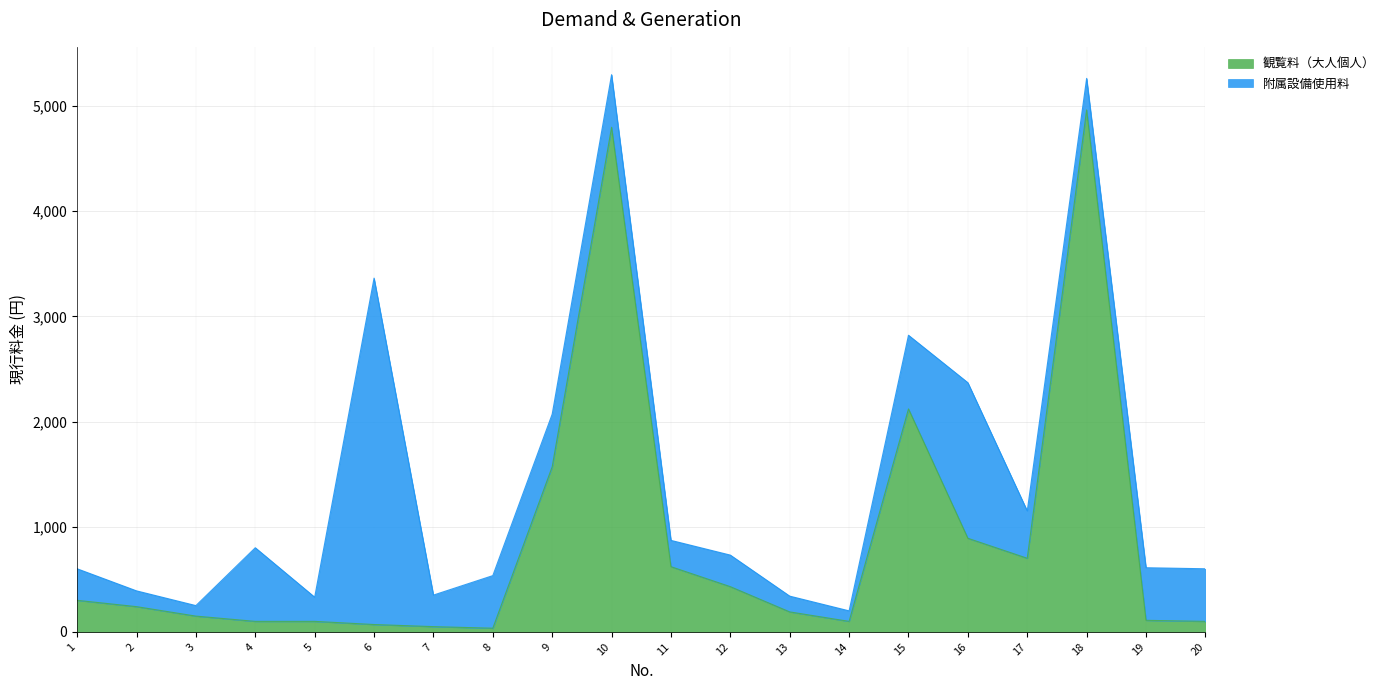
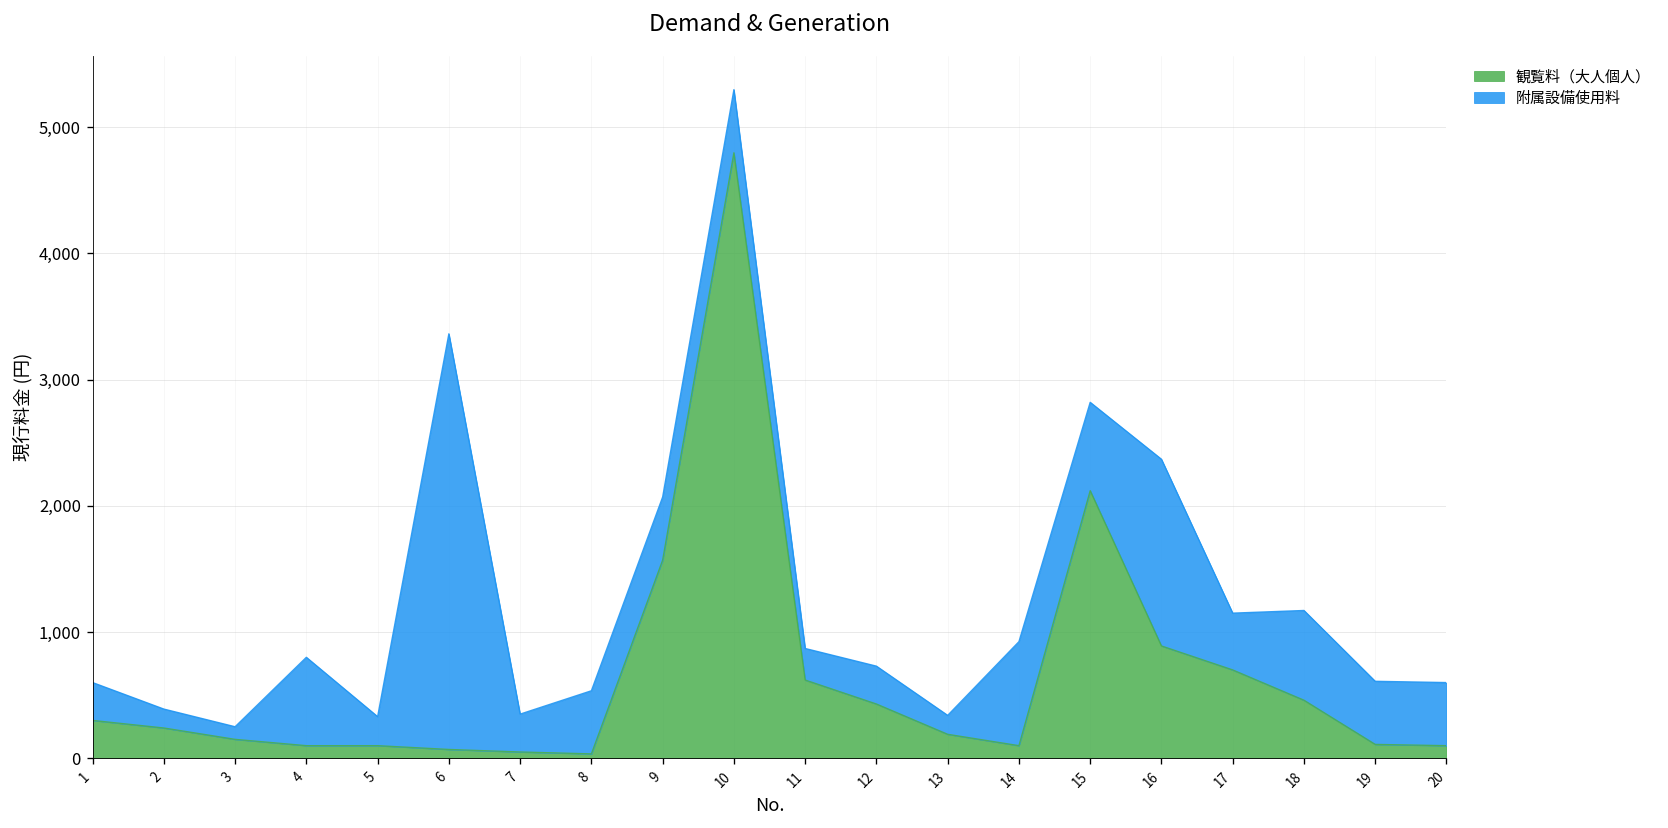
  {
    "観覧料（大人個人）": {
      "1": "300",
      "2": "240",
      "3": "150",
      "4": "100",
      "5": "100",
      "6": "70",
      "7": "50",
      "8": "40",
      "9": "1,570",
      "10": "4,800",
      "11": "620",
      "12": "430",
      "13": "190",
      "14": "100",
      "15": "2,120",
      "16": "890",
      "17": "700",
-     "18": "4,960",
+     "18": "460",
      "19": "110",
      "20": "100"
    },
    "附属設備使用料": {
      "1": "300",
      "2": "150",
      "3": "100",
      "4": "700",
      "5": "230",
      "6": "3,290",
      "7": "300",
      "8": "500",
      "9": "500",
      "10": "500",
      "11": "250",
      "12": "300",
      "13": "150",
-     "14": "100",
+     "14": "820",
      "15": "700",
      "16": "1,480",
      "17": "450",
-     "18": "300",
+     "18": "710",
      "19": "500",
      "20": "500"
    }
  }
